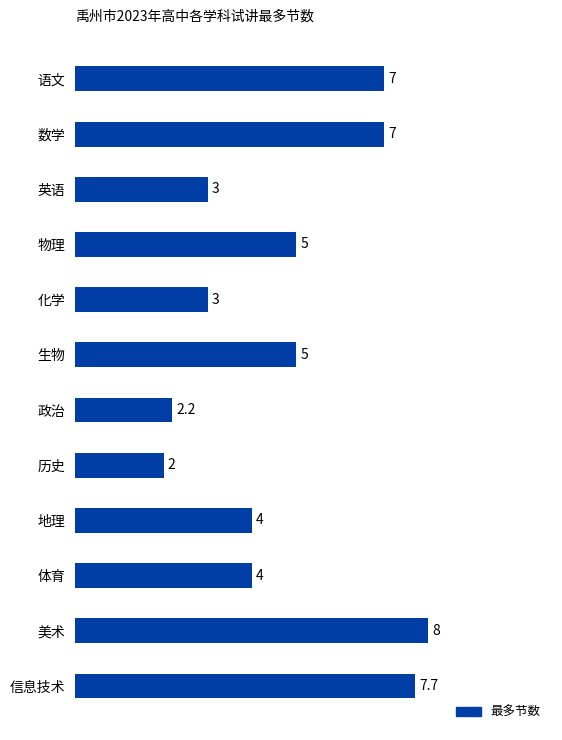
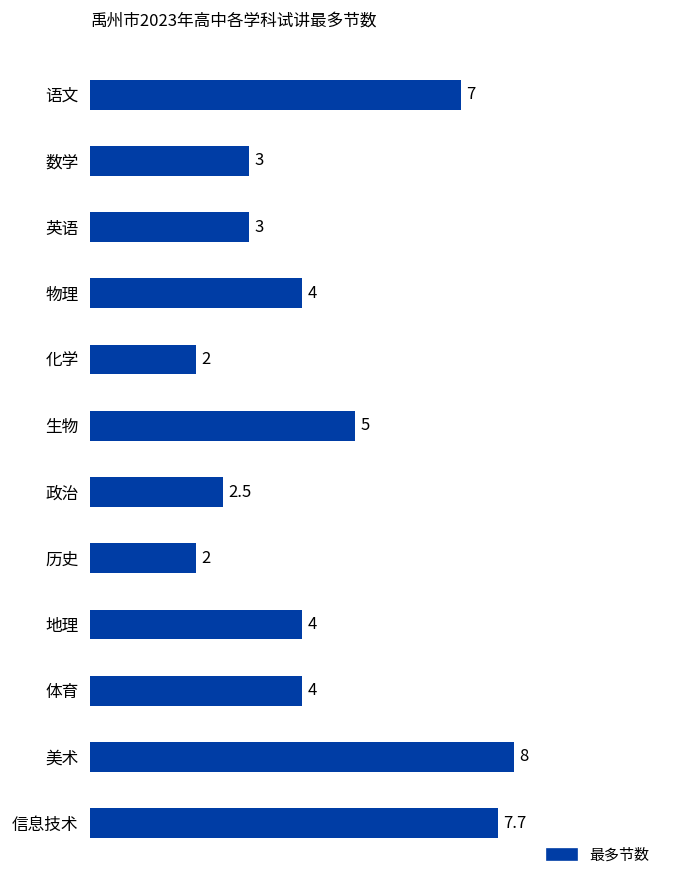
  {
    "语文": 7,
-   "数学": 7,
+   "数学": 3,
    "英语": 3,
-   "物理": 5,
-   "化学": 3,
+   "物理": 4,
+   "化学": 2,
    "生物": 5,
-   "政治": 2.2,
+   "政治": 2.5,
    "历史": 2,
    "地理": 4,
    "体育": 4,
    "美术": 8,
    "信息技术": 7.7
  }
